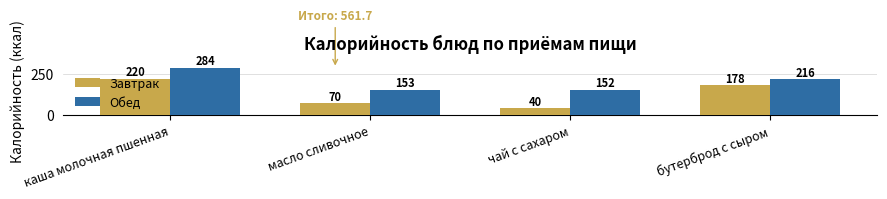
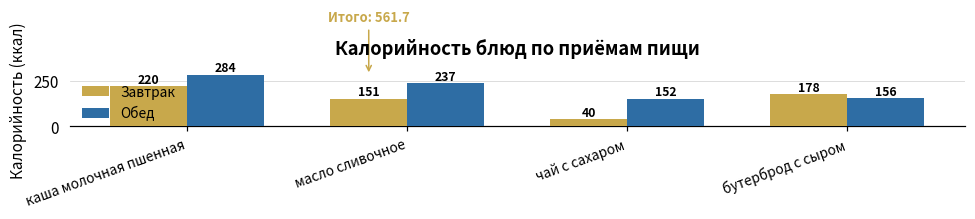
  {
    "Завтрак": {
      "каша молочная пшенная": 220,
-     "масло сливочное": 70,
+     "масло сливочное": 151,
      "чай с сахаром": 40,
      "бутерброд с сыром": 178
    },
    "Обед": {
      "каша молочная пшенная": 284,
-     "масло сливочное": 153,
+     "масло сливочное": 237,
      "чай с сахаром": 152,
-     "бутерброд с сыром": 216
+     "бутерброд с сыром": 156
    }
  }
